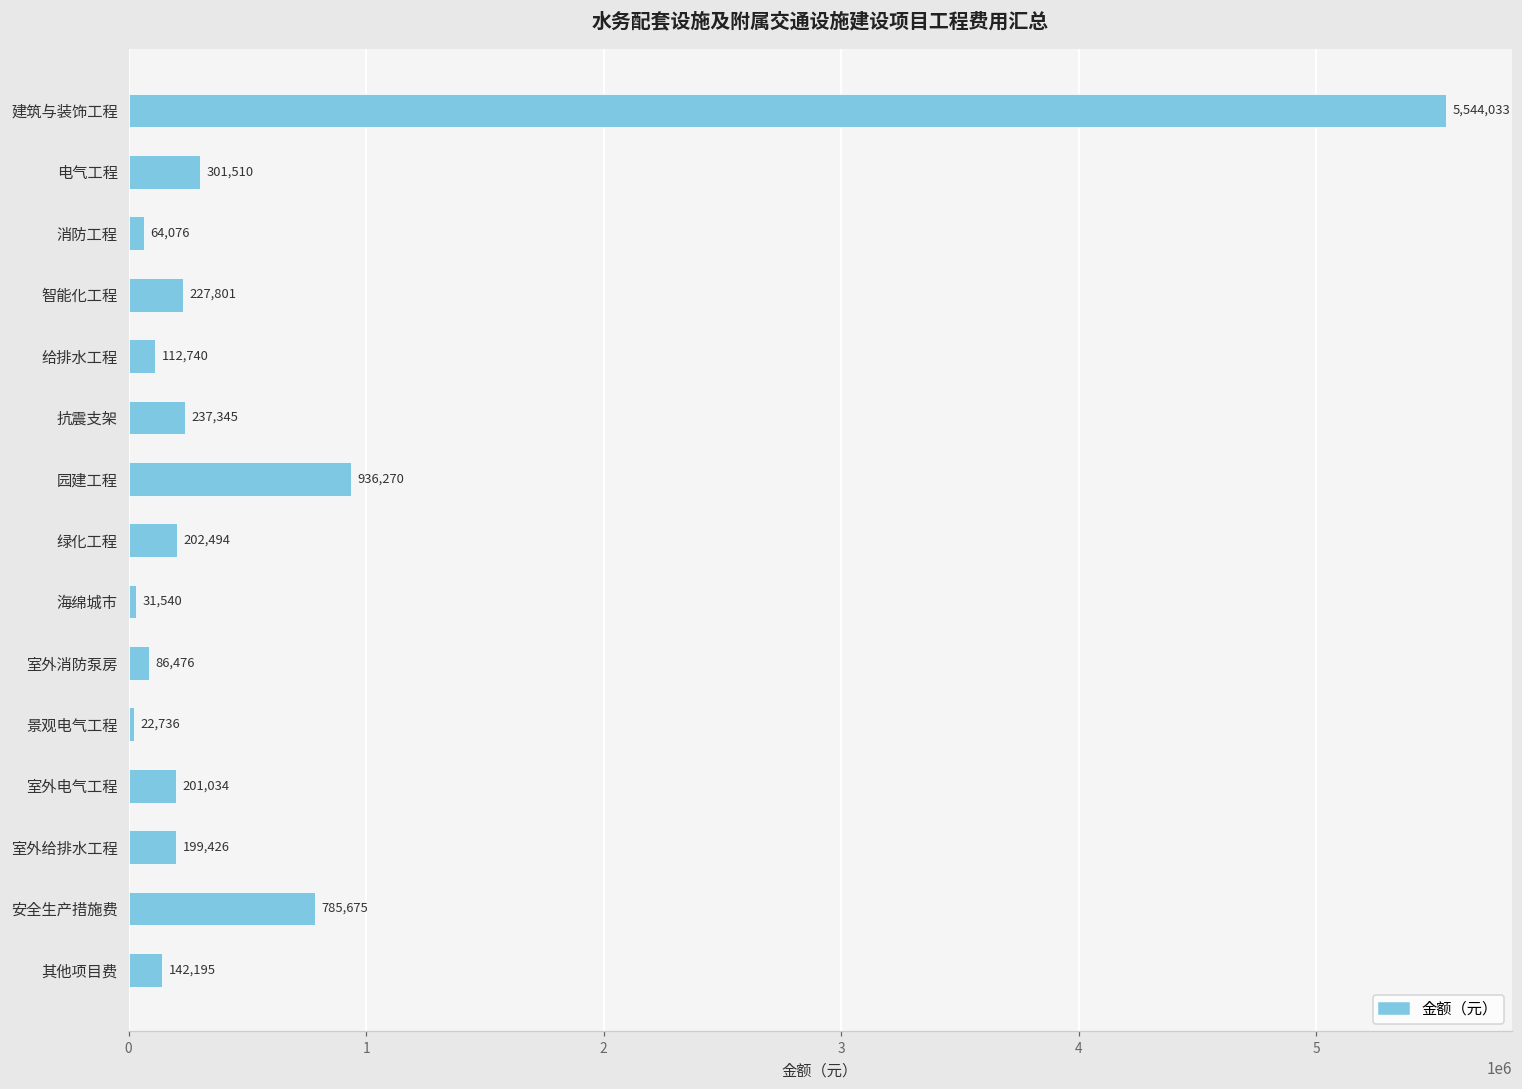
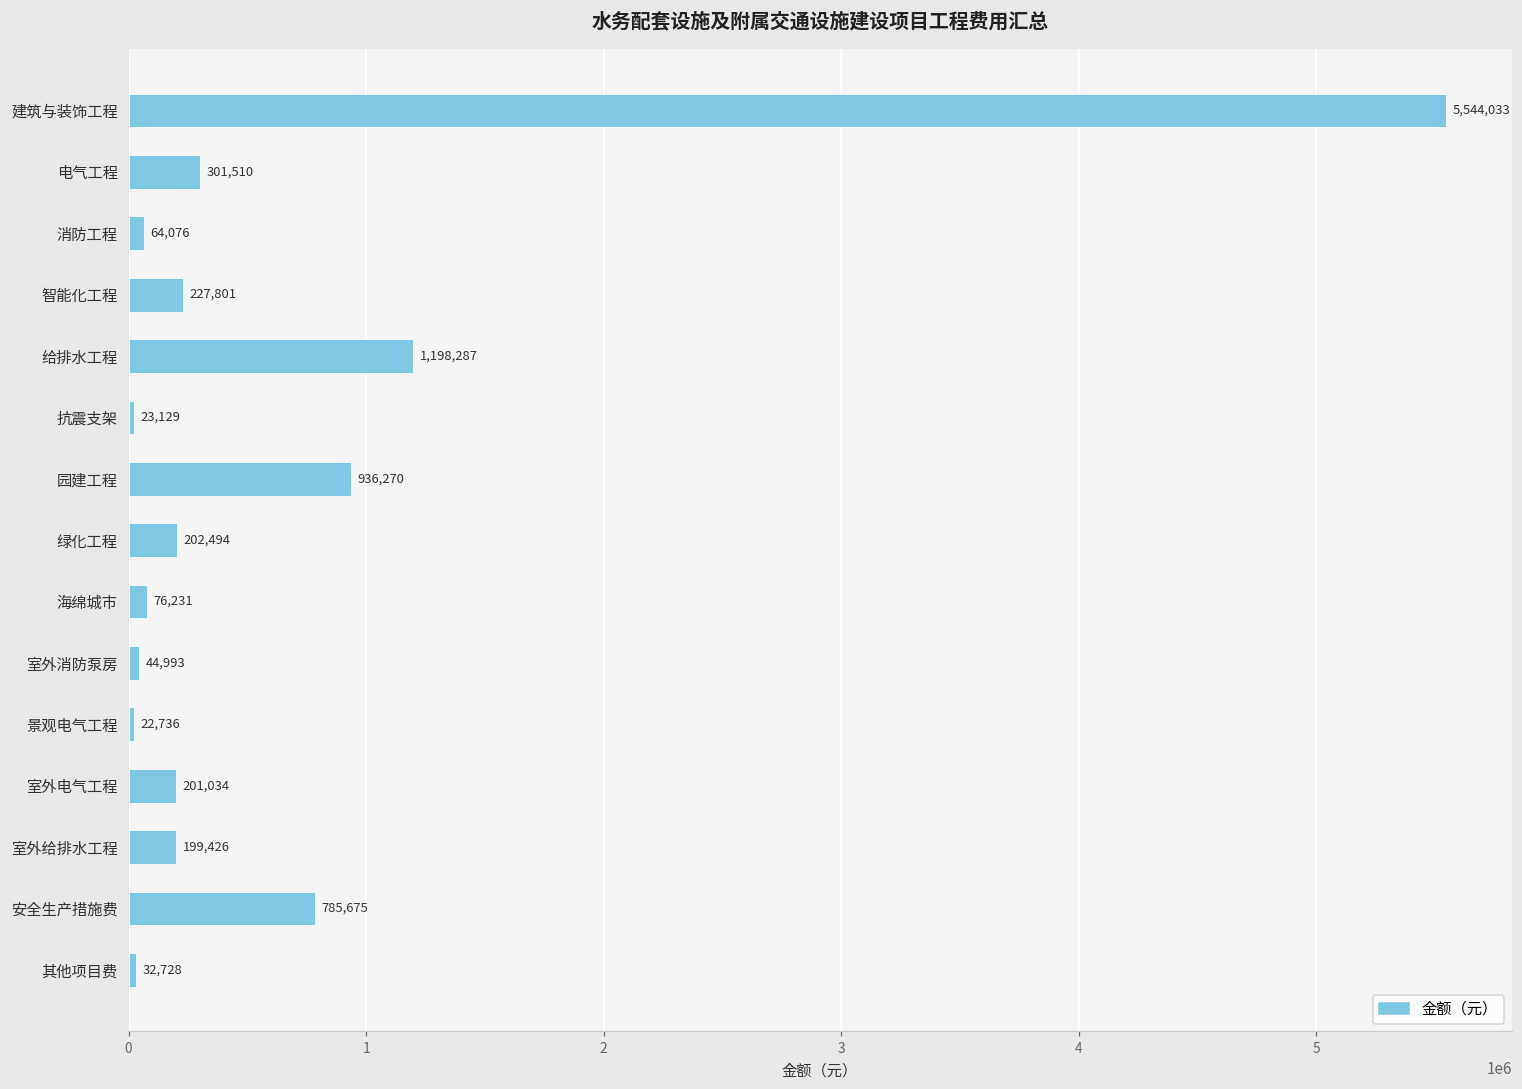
  {
    "建筑与装饰工程": "5,544,033",
    "电气工程": "301,510",
    "消防工程": "64,076",
    "智能化工程": "227,801",
-   "给排水工程": "112,740",
-   "抗震支架": "237,345",
+   "给排水工程": "1,198,287",
+   "抗震支架": "23,129",
    "园建工程": "936,270",
    "绿化工程": "202,494",
-   "海绵城市": "31,540",
-   "室外消防泵房": "86,476",
+   "海绵城市": "76,231",
+   "室外消防泵房": "44,993",
    "景观电气工程": "22,736",
    "室外电气工程": "201,034",
    "室外给排水工程": "199,426",
    "安全生产措施费": "785,675",
-   "其他项目费": "142,195"
+   "其他项目费": "32,728"
  }
